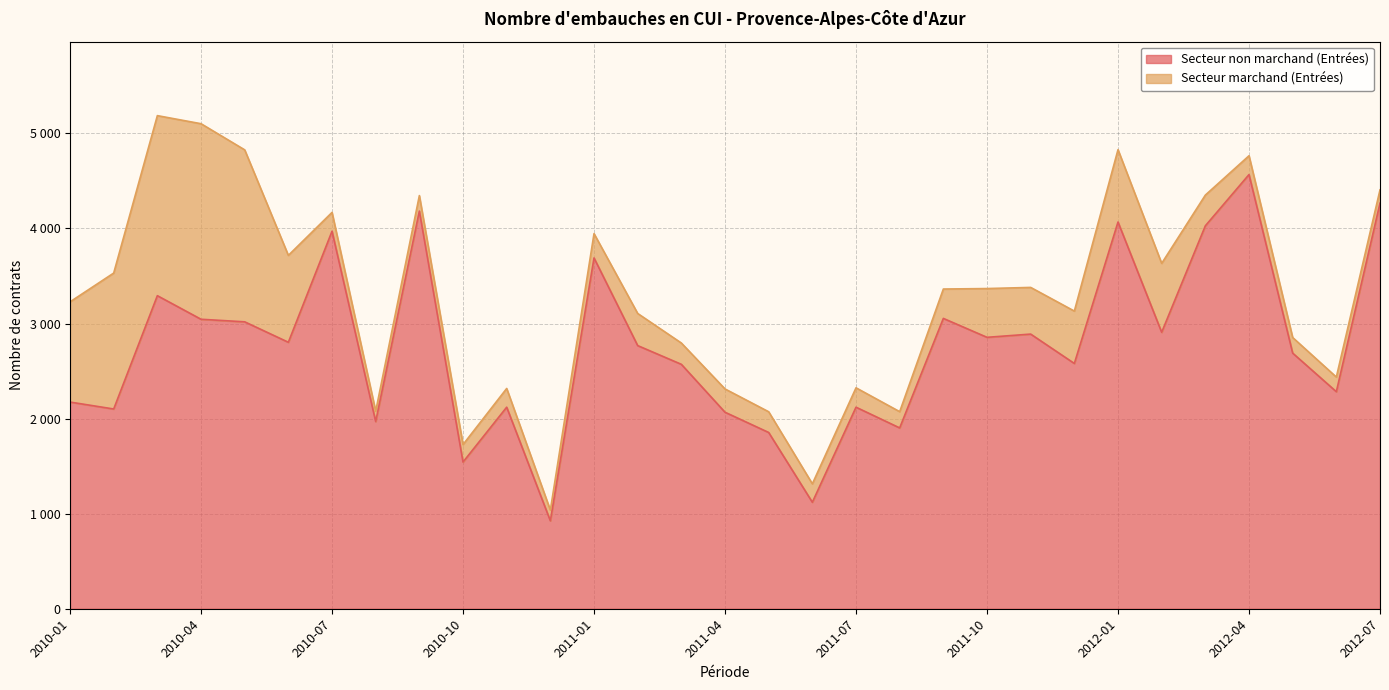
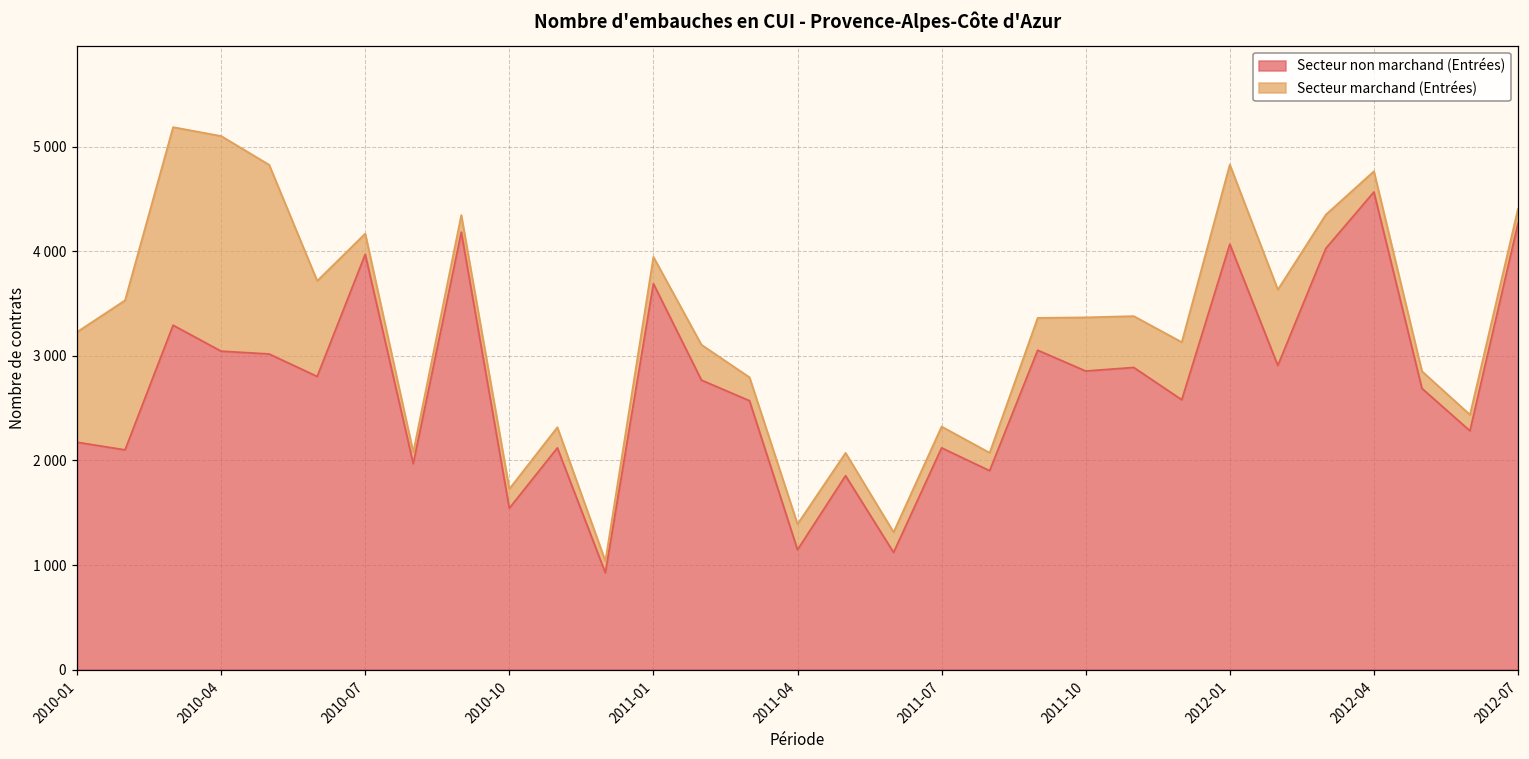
  {
    "Secteur non marchand (Entrées)": {
      "2010-01": 2200,
      "2010-04": 3000,
      "2010-07": 4000,
      "2010-10": 1500,
      "2011-01": 3700,
-     "2011-04": 2100,
+     "2011-04": 1100,
      "2011-07": 2100,
      "2011-10": 2900,
      "2012-01": 4100,
      "2012-04": 4600,
      "2012-07": 4300
    },
    "Secteur marchand (Entrées)": {
      "2010-01": 1100,
      "2010-04": 2100,
      "2010-07": 200,
      "2010-10": 200,
      "2011-01": 300,
      "2011-04": 200,
      "2011-07": 200,
      "2011-10": 500,
      "2012-01": 800,
      "2012-04": 200,
      "2012-07": 100
    }
  }
